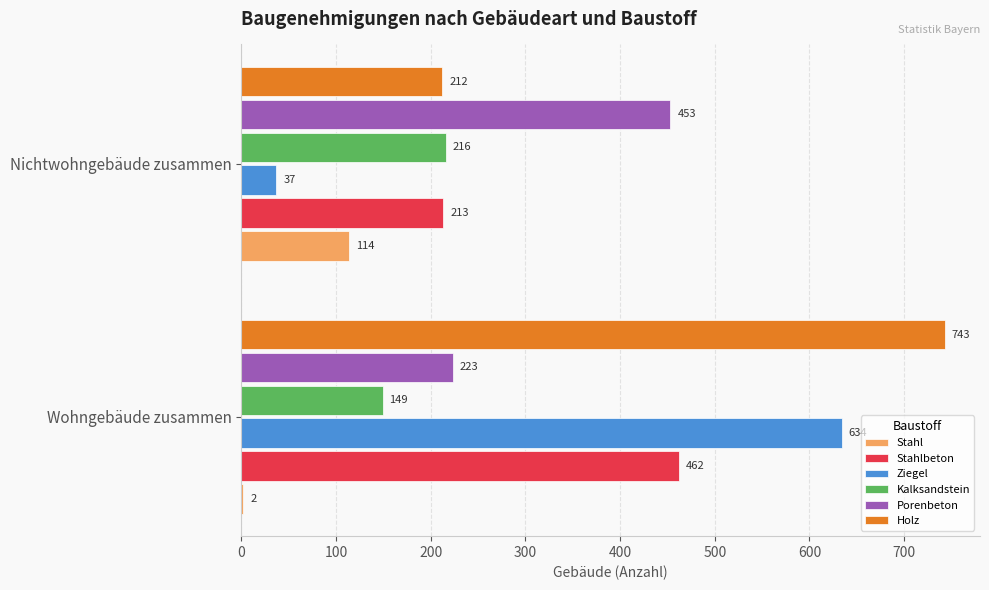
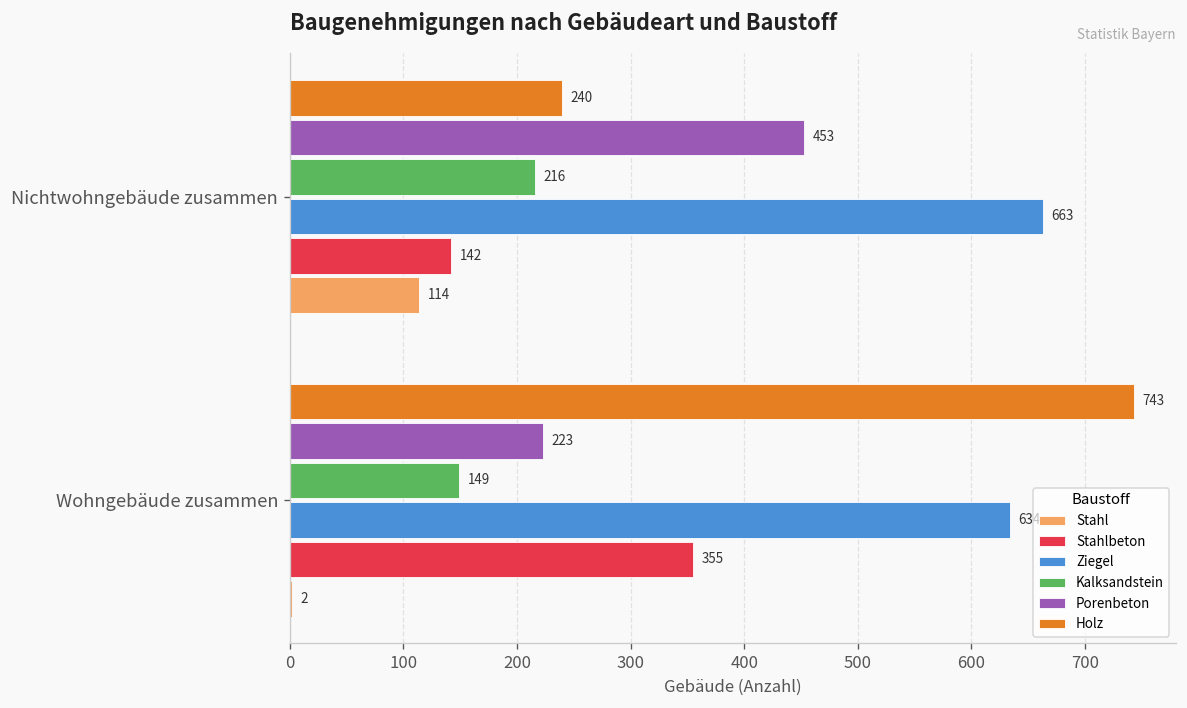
  {
    "Stahl": {
      "Nichtwohngebäude zusammen": 114,
      "Wohngebäude zusammen": 2
    },
    "Stahlbeton": {
-     "Nichtwohngebäude zusammen": 213,
-     "Wohngebäude zusammen": 462
+     "Nichtwohngebäude zusammen": 142,
+     "Wohngebäude zusammen": 355
    },
    "Ziegel": {
-     "Nichtwohngebäude zusammen": 37
+     "Nichtwohngebäude zusammen": 663
    },
    "Kalksandstein": {
      "Nichtwohngebäude zusammen": 216,
      "Wohngebäude zusammen": 149
    },
    "Porenbeton": {
      "Nichtwohngebäude zusammen": 453,
      "Wohngebäude zusammen": 223
    },
    "Holz": {
-     "Nichtwohngebäude zusammen": 212,
+     "Nichtwohngebäude zusammen": 240,
      "Wohngebäude zusammen": 743
    }
  }
